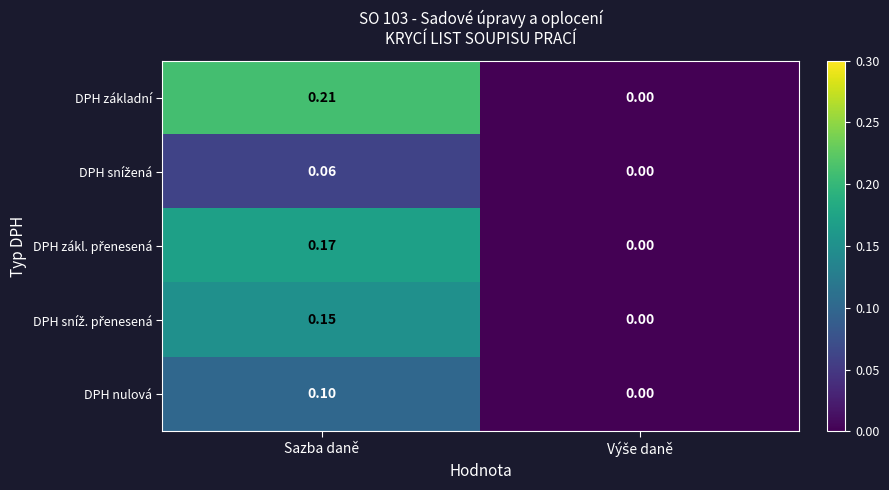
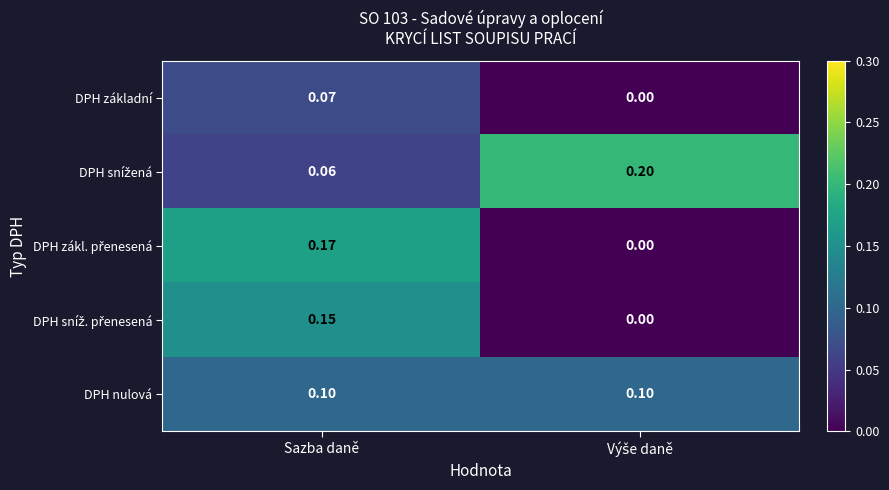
  {
    "DPH základní": {
-     "Sazba daně": 0.21,
+     "Sazba daně": 0.07,
      "Výše daně": 0.00
    },
    "DPH snížená": {
      "Sazba daně": 0.06,
-     "Výše daně": 0.00
+     "Výše daně": 0.20
    },
    "DPH zákl. přenesená": {
      "Sazba daně": 0.17,
      "Výše daně": 0.00
    },
    "DPH sníž. přenesená": {
      "Sazba daně": 0.15,
      "Výše daně": 0.00
    },
    "DPH nulová": {
      "Sazba daně": 0.10,
-     "Výše daně": 0.00
+     "Výše daně": 0.10
    }
  }
